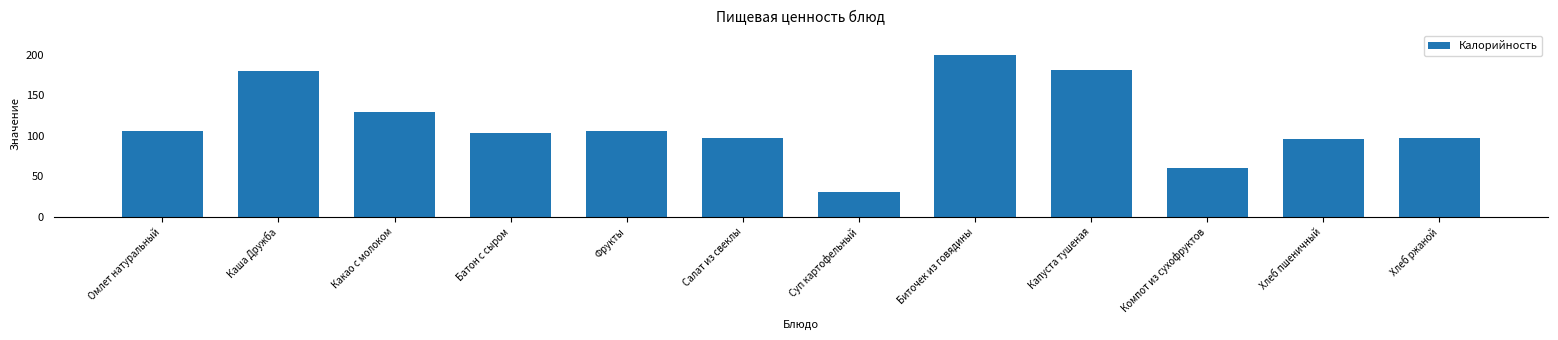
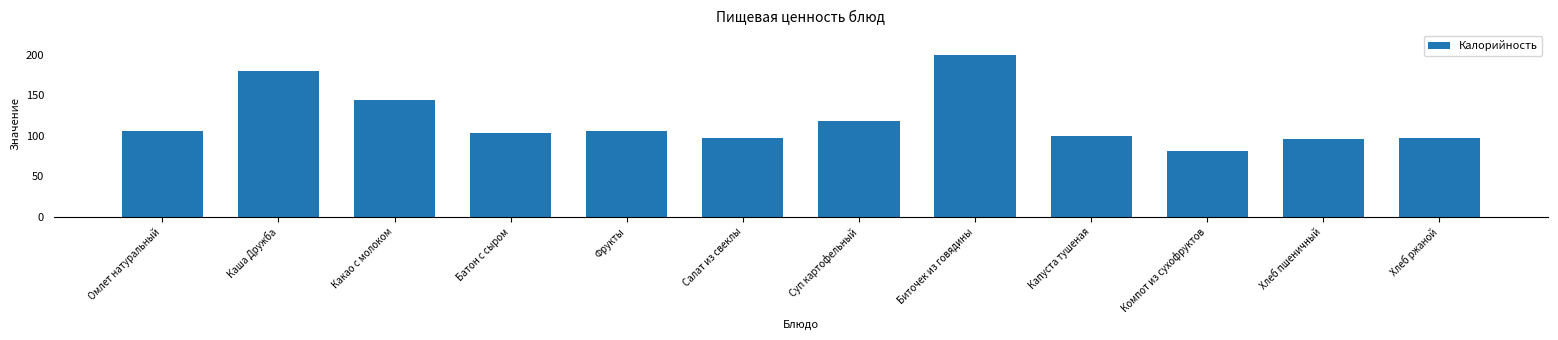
  {
    "Омлет натуральный": 110,
    "Каша Дружба": 180,
-   "Какао с молоком": 130,
+   "Какао с молоком": 140,
    "Батон с сыром": 100,
    "Фрукты": 110,
    "Салат из свеклы": 100,
-   "Суп картофельный": 30,
+   "Суп картофельный": 120,
    "Биточек из говядины": 200,
-   "Капуста тушеная": 180,
-   "Компот из сухофруктов": 60,
+   "Капуста тушеная": 100,
+   "Компот из сухофруктов": 80,
    "Хлеб пшеничный": 100,
    "Хлеб ржаной": 100
  }
